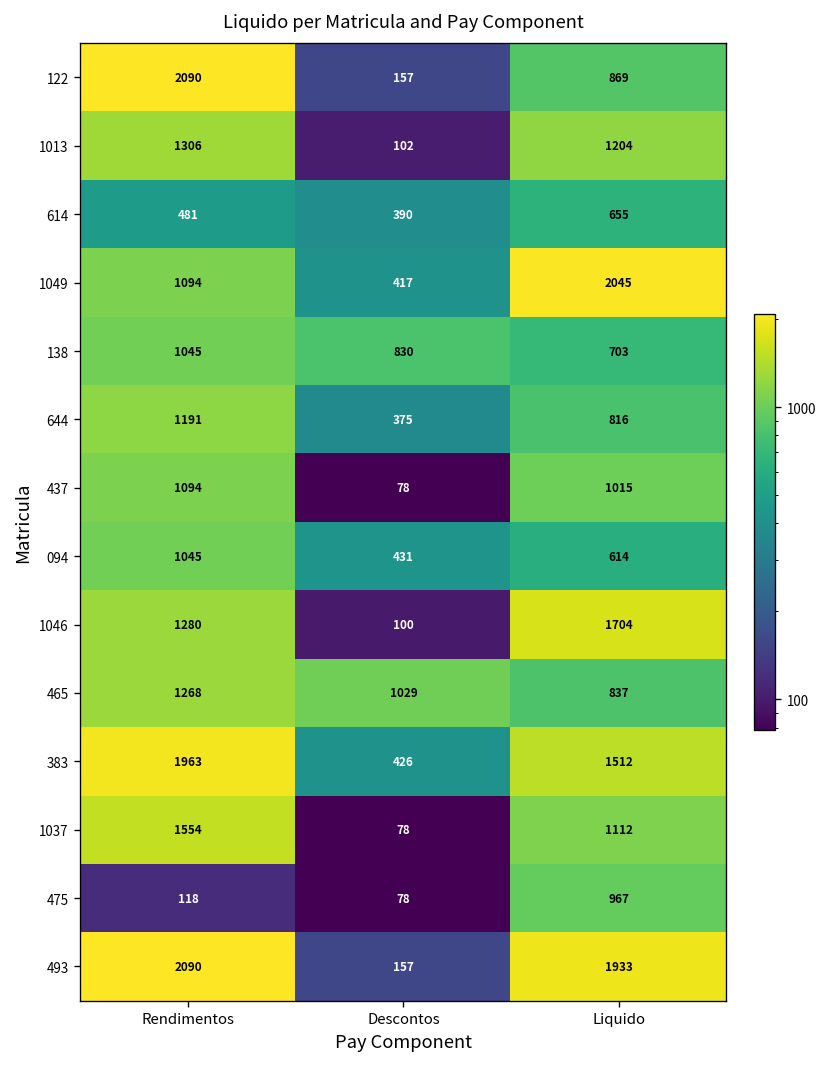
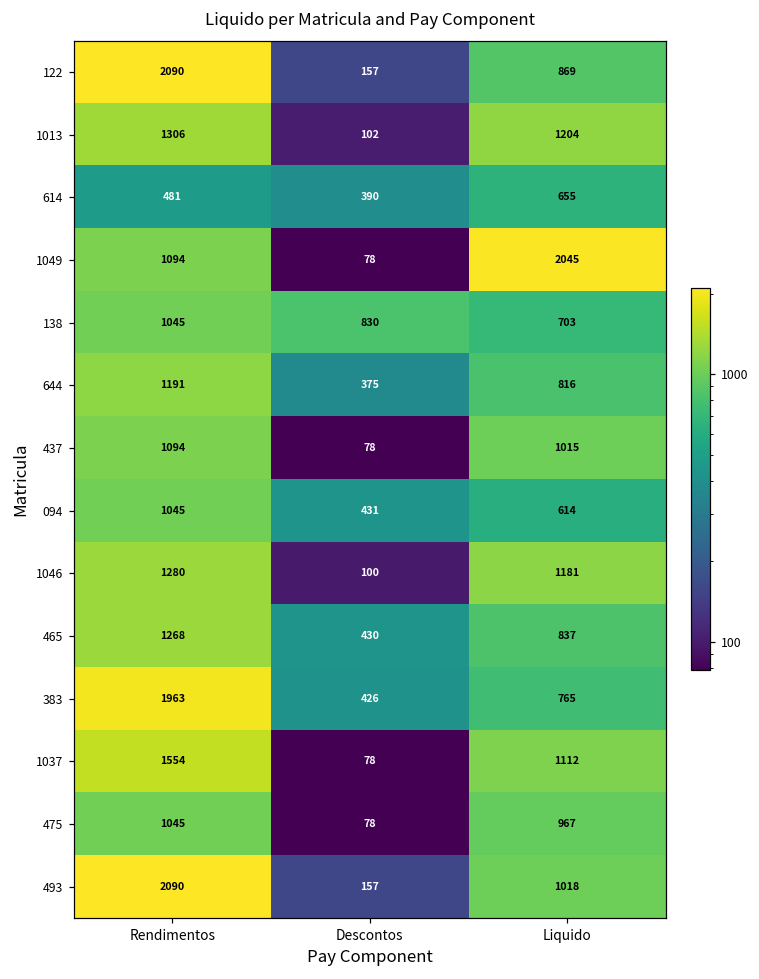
  {
    "122": {
      "Rendimentos": 2090,
      "Descontos": 157,
      "Liquido": 869
    },
    "1013": {
      "Rendimentos": 1306,
      "Descontos": 102,
      "Liquido": 1204
    },
    "614": {
      "Rendimentos": 481,
      "Descontos": 390,
      "Liquido": 655
    },
    "1049": {
      "Rendimentos": 1094,
-     "Descontos": 417,
+     "Descontos": 78,
      "Liquido": 2045
    },
    "138": {
      "Rendimentos": 1045,
      "Descontos": 830,
      "Liquido": 703
    },
    "644": {
      "Rendimentos": 1191,
      "Descontos": 375,
      "Liquido": 816
    },
    "437": {
      "Rendimentos": 1094,
      "Descontos": 78,
      "Liquido": 1015
    },
    "094": {
      "Rendimentos": 1045,
      "Descontos": 431,
      "Liquido": 614
    },
    "1046": {
      "Rendimentos": 1280,
      "Descontos": 100,
-     "Liquido": 1704
+     "Liquido": 1181
    },
    "465": {
      "Rendimentos": 1268,
-     "Descontos": 1029,
+     "Descontos": 430,
      "Liquido": 837
    },
    "383": {
      "Rendimentos": 1963,
      "Descontos": 426,
-     "Liquido": 1512
+     "Liquido": 765
    },
    "1037": {
      "Rendimentos": 1554,
      "Descontos": 78,
      "Liquido": 1112
    },
    "475": {
-     "Rendimentos": 118,
+     "Rendimentos": 1045,
      "Descontos": 78,
      "Liquido": 967
    },
    "493": {
      "Rendimentos": 2090,
      "Descontos": 157,
-     "Liquido": 1933
+     "Liquido": 1018
    }
  }
